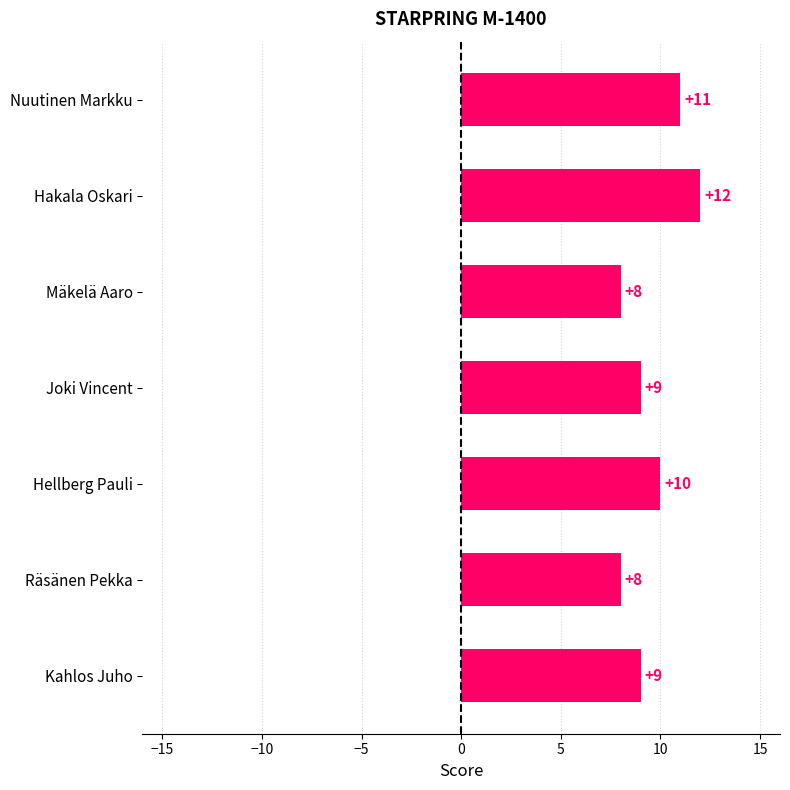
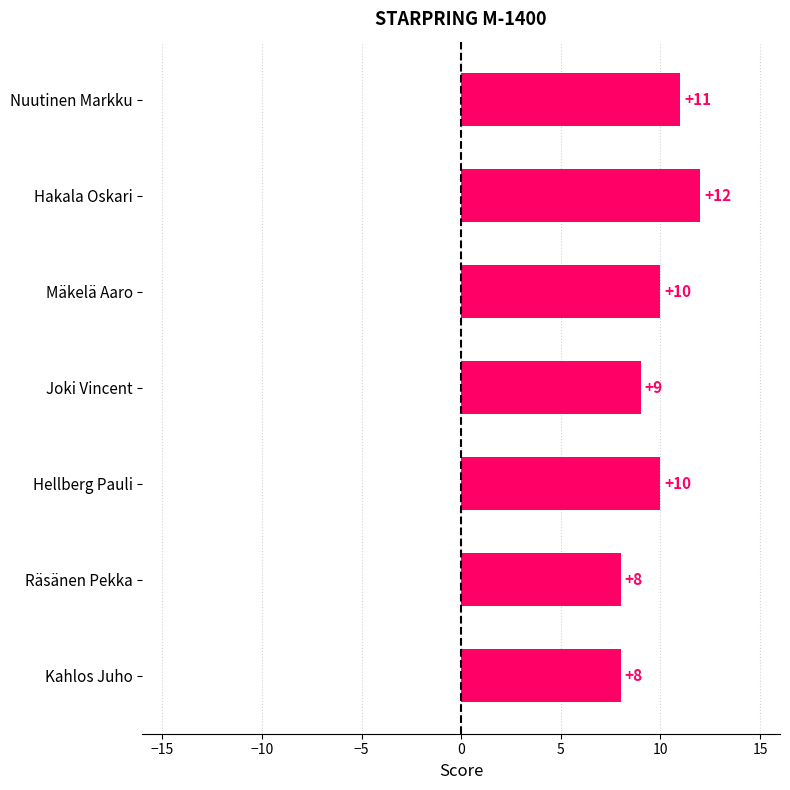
  {
    "Nuutinen Markku": "+11",
    "Hakala Oskari": "+12",
-   "Mäkelä Aaro": "+8",
+   "Mäkelä Aaro": "+10",
    "Joki Vincent": "+9",
    "Hellberg Pauli": "+10",
    "Räsänen Pekka": "+8",
-   "Kahlos Juho": "+9"
+   "Kahlos Juho": "+8"
  }
